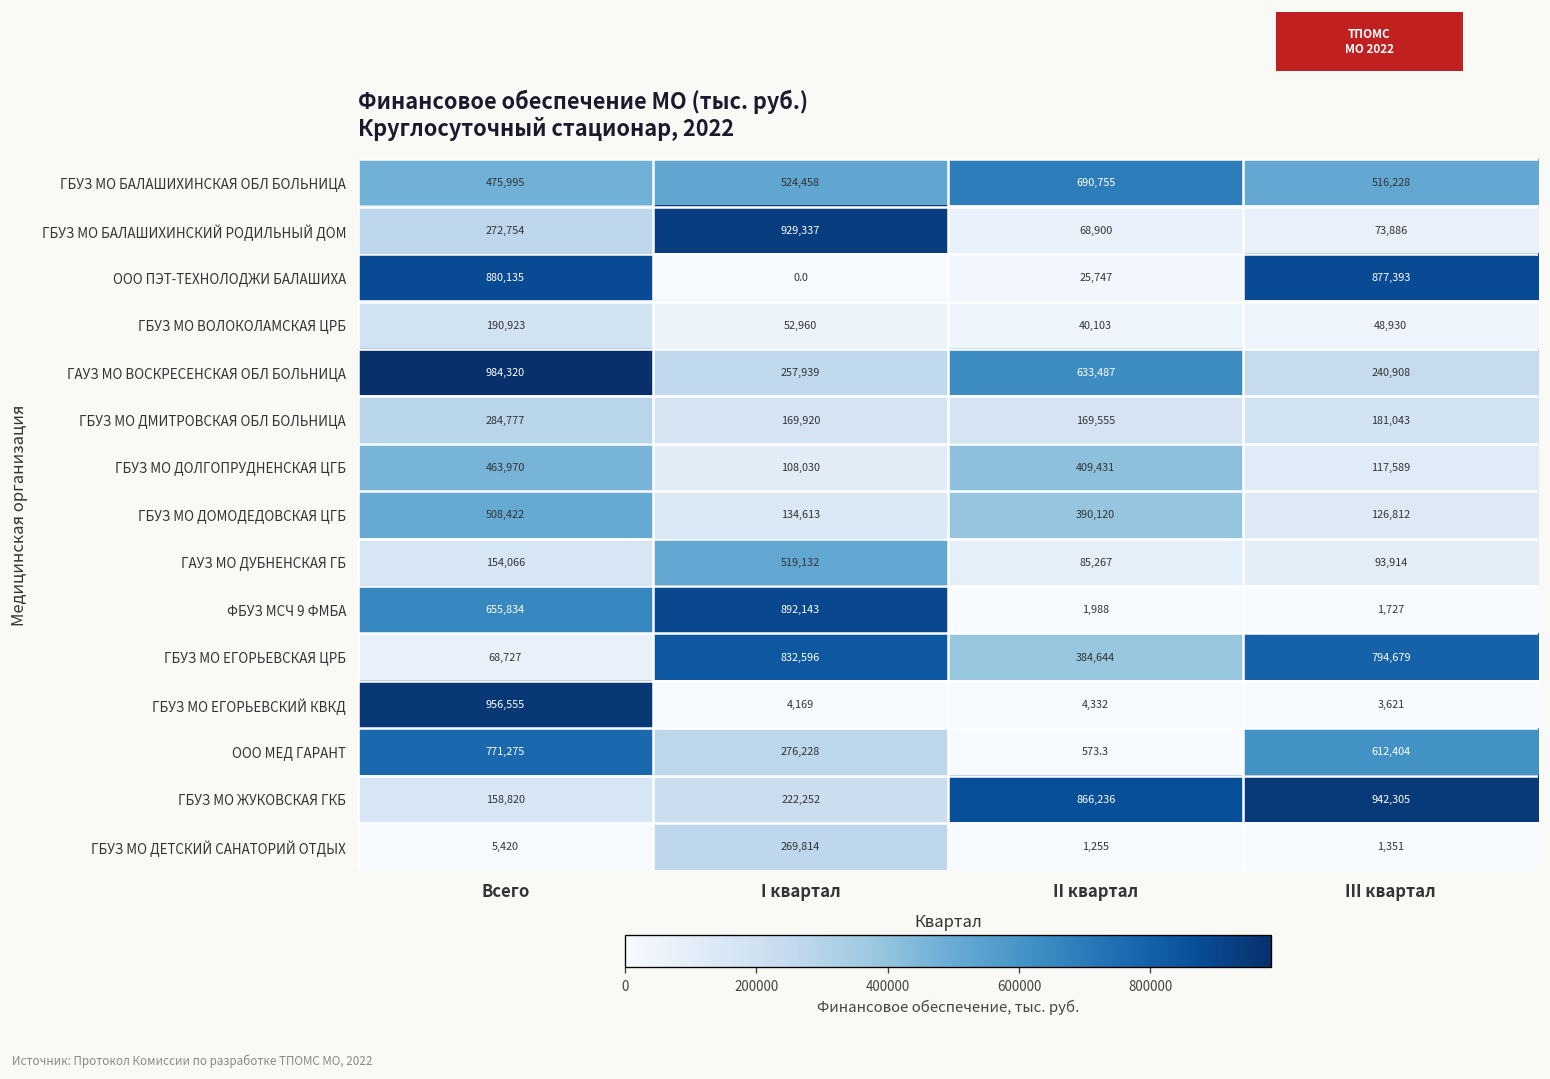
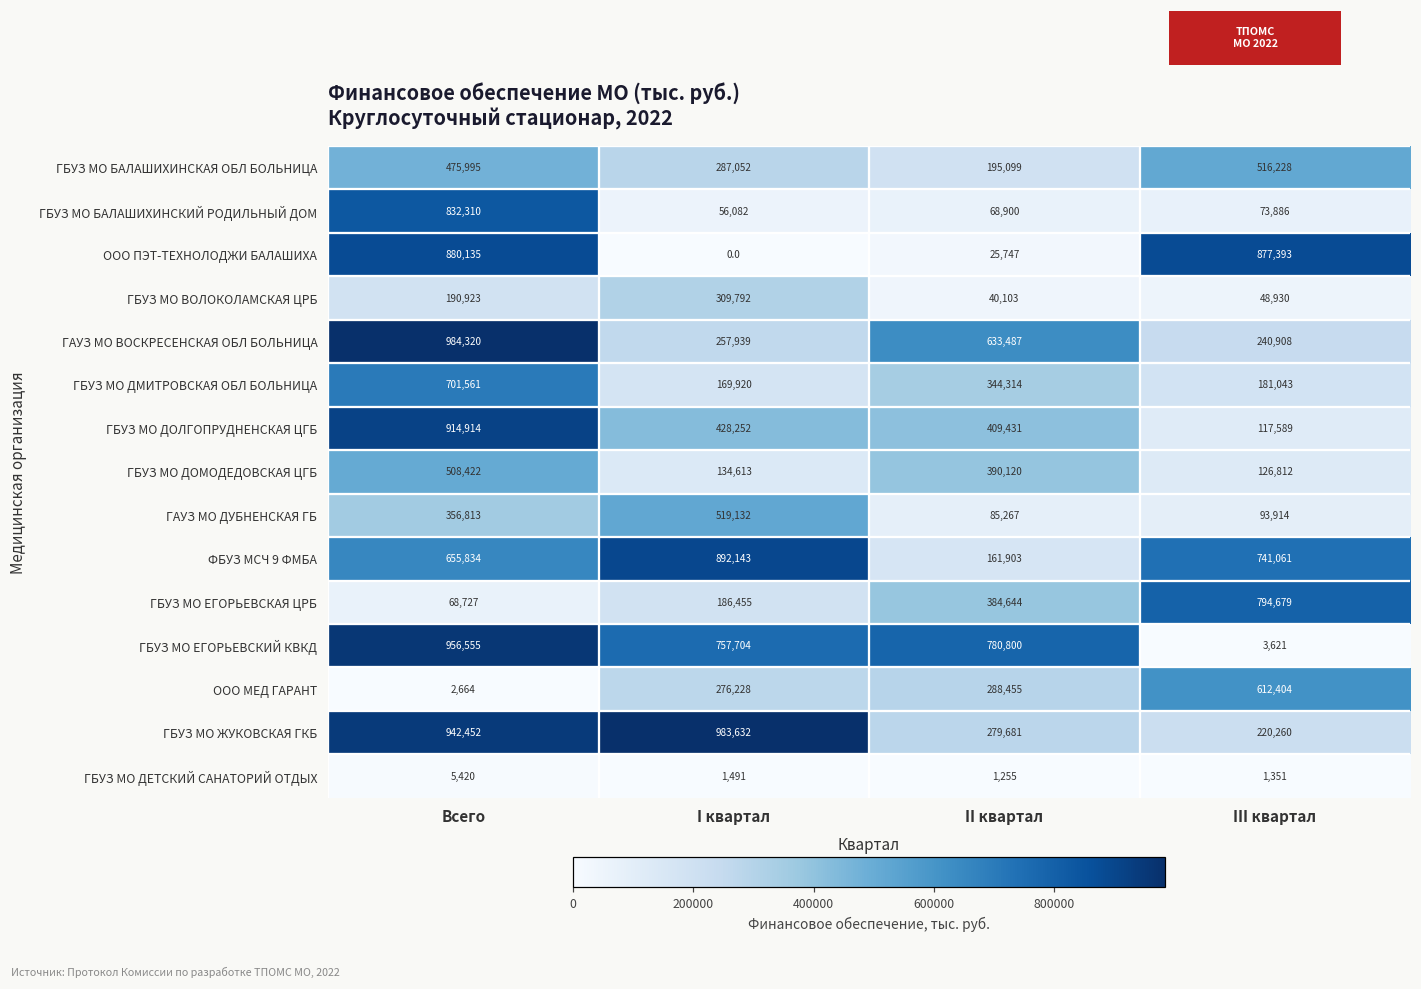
  {
    "ГБУЗ МО БАЛАШИХИНСКАЯ ОБЛ БОЛЬНИЦА": {
      "Всего": "475,995",
-     "I квартал": "524,458",
-     "II квартал": "690,755",
+     "I квартал": "287,052",
+     "II квартал": "195,099",
      "III квартал": "516,228"
    },
    "ГБУЗ МО БАЛАШИХИНСКИЙ РОДИЛЬНЫЙ ДОМ": {
-     "Всего": "272,754",
-     "I квартал": "929,337",
+     "Всего": "832,310",
+     "I квартал": "56,082",
      "II квартал": "68,900",
      "III квартал": "73,886"
    },
    "ООО ПЭТ-ТЕХНОЛОДЖИ БАЛАШИХА": {
      "Всего": "880,135",
      "I квартал": "0.0",
      "II квартал": "25,747",
      "III квартал": "877,393"
    },
    "ГБУЗ МО ВОЛОКОЛАМСКАЯ ЦРБ": {
      "Всего": "190,923",
-     "I квартал": "52,960",
+     "I квартал": "309,792",
      "II квартал": "40,103",
      "III квартал": "48,930"
    },
    "ГАУЗ МО ВОСКРЕСЕНСКАЯ ОБЛ БОЛЬНИЦА": {
      "Всего": "984,320",
      "I квартал": "257,939",
      "II квартал": "633,487",
      "III квартал": "240,908"
    },
    "ГБУЗ МО ДМИТРОВСКАЯ ОБЛ БОЛЬНИЦА": {
-     "Всего": "284,777",
+     "Всего": "701,561",
      "I квартал": "169,920",
-     "II квартал": "169,555",
+     "II квартал": "344,314",
      "III квартал": "181,043"
    },
    "ГБУЗ МО ДОЛГОПРУДНЕНСКАЯ ЦГБ": {
-     "Всего": "463,970",
-     "I квартал": "108,030",
+     "Всего": "914,914",
+     "I квартал": "428,252",
      "II квартал": "409,431",
      "III квартал": "117,589"
    },
    "ГБУЗ МО ДОМОДЕДОВСКАЯ ЦГБ": {
      "Всего": "508,422",
      "I квартал": "134,613",
      "II квартал": "390,120",
      "III квартал": "126,812"
    },
    "ГАУЗ МО ДУБНЕНСКАЯ ГБ": {
-     "Всего": "154,066",
+     "Всего": "356,813",
      "I квартал": "519,132",
      "II квартал": "85,267",
      "III квартал": "93,914"
    },
    "ФБУЗ МСЧ 9 ФМБА": {
      "Всего": "655,834",
      "I квартал": "892,143",
-     "II квартал": "1,988",
-     "III квартал": "1,727"
+     "II квартал": "161,903",
+     "III квартал": "741,061"
    },
    "ГБУЗ МО ЕГОРЬЕВСКАЯ ЦРБ": {
      "Всего": "68,727",
-     "I квартал": "832,596",
+     "I квартал": "186,455",
      "II квартал": "384,644",
      "III квартал": "794,679"
    },
    "ГБУЗ МО ЕГОРЬЕВСКИЙ КВКД": {
      "Всего": "956,555",
-     "I квартал": "4,169",
-     "II квартал": "4,332",
+     "I квартал": "757,704",
+     "II квартал": "780,800",
      "III квартал": "3,621"
    },
    "ООО МЕД ГАРАНТ": {
-     "Всего": "771,275",
+     "Всего": "2,664",
      "I квартал": "276,228",
-     "II квартал": "573.3",
+     "II квартал": "288,455",
      "III квартал": "612,404"
    },
    "ГБУЗ МО ЖУКОВСКАЯ ГКБ": {
-     "Всего": "158,820",
-     "I квартал": "222,252",
-     "II квартал": "866,236",
-     "III квартал": "942,305"
+     "Всего": "942,452",
+     "I квартал": "983,632",
+     "II квартал": "279,681",
+     "III квартал": "220,260"
    },
    "ГБУЗ МО ДЕТСКИЙ САНАТОРИЙ ОТДЫХ": {
      "Всего": "5,420",
-     "I квартал": "269,814",
+     "I квартал": "1,491",
      "II квартал": "1,255",
      "III квартал": "1,351"
    }
  }
